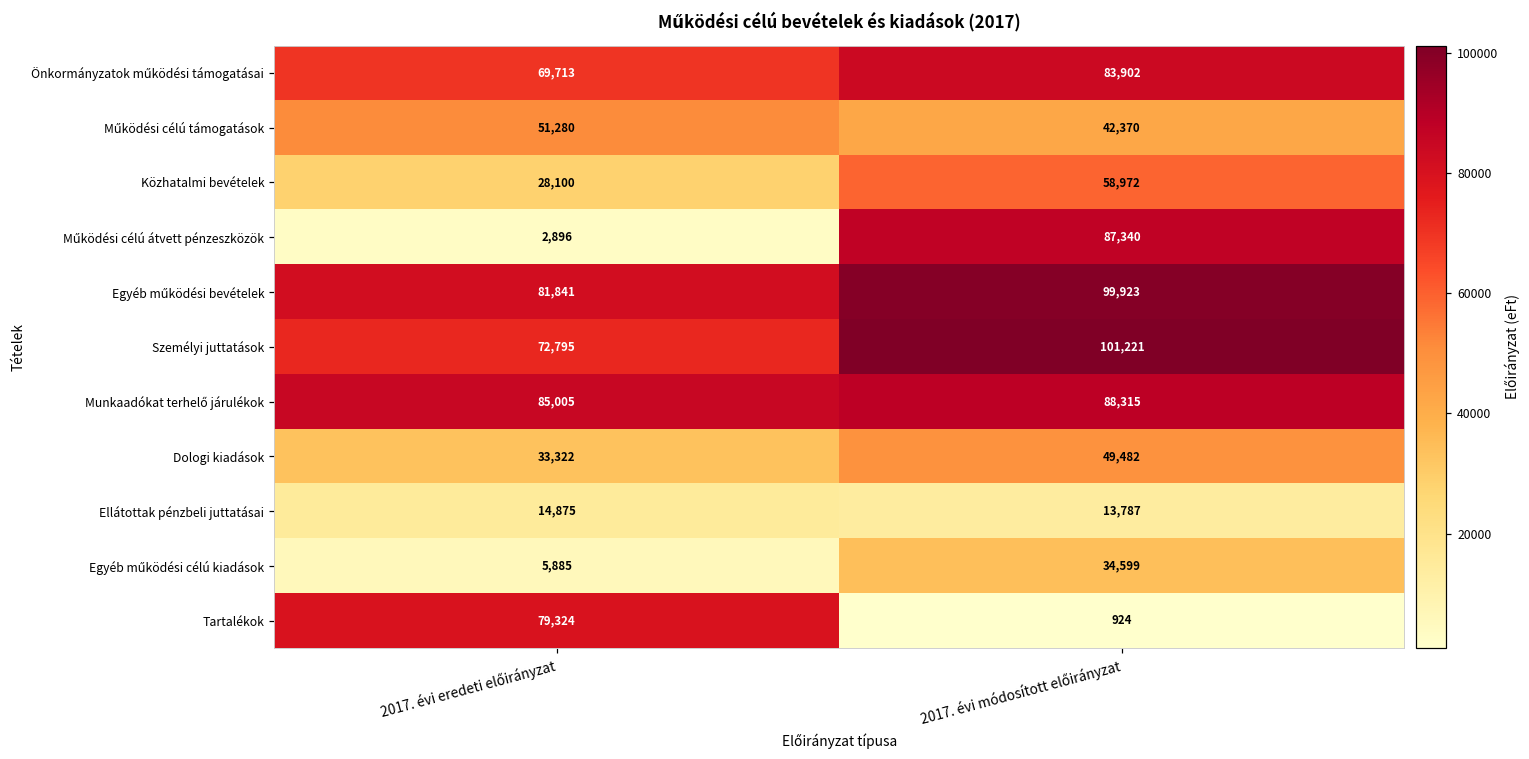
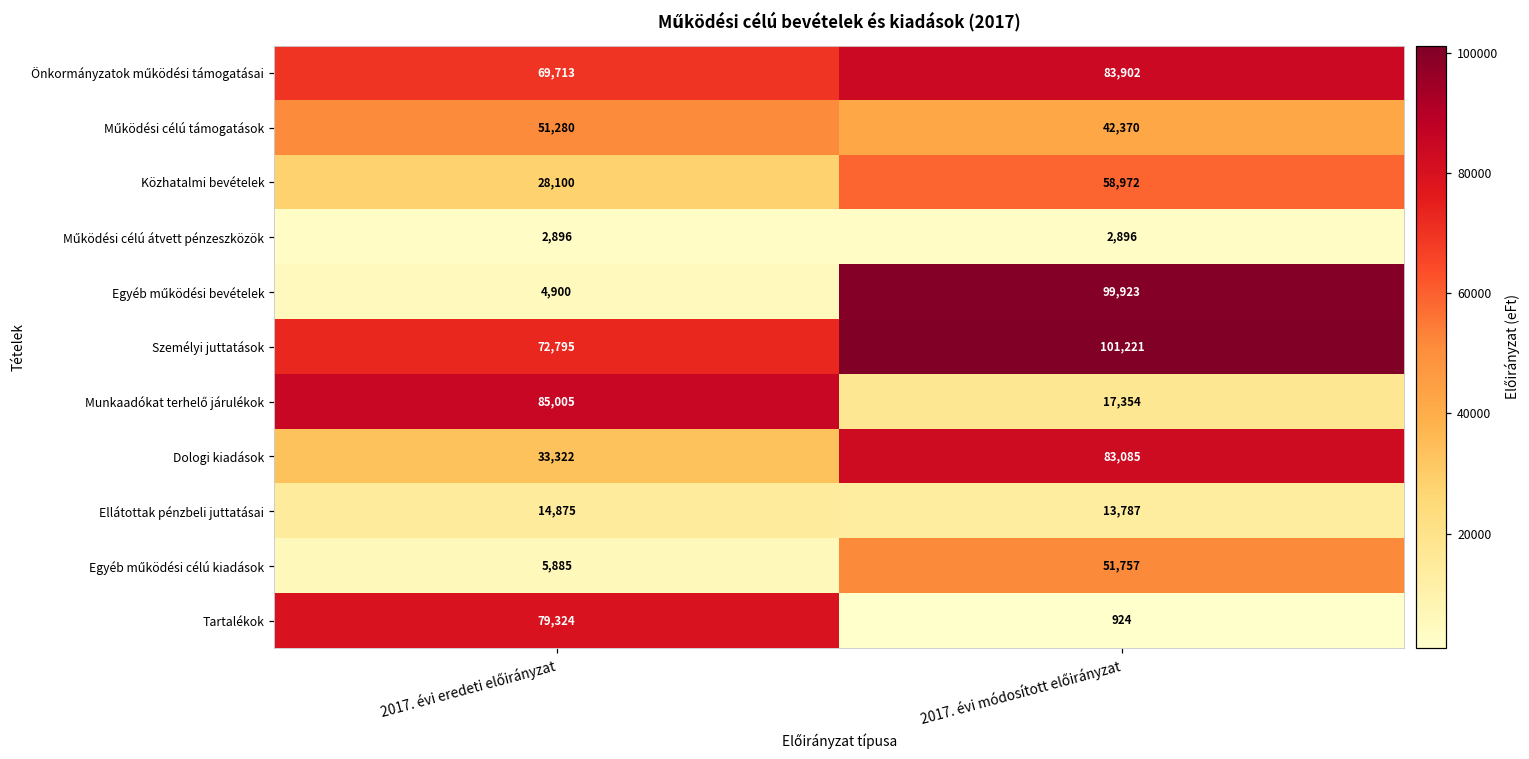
  {
    "Önkormányzatok működési támogatásai": {
      "2017. évi eredeti előirányzat": "69,713",
      "2017. évi módosított előirányzat": "83,902"
    },
    "Működési célú támogatások": {
      "2017. évi eredeti előirányzat": "51,280",
      "2017. évi módosított előirányzat": "42,370"
    },
    "Közhatalmi bevételek": {
      "2017. évi eredeti előirányzat": "28,100",
      "2017. évi módosított előirányzat": "58,972"
    },
    "Működési célú átvett pénzeszközök": {
      "2017. évi eredeti előirányzat": "2,896",
-     "2017. évi módosított előirányzat": "87,340"
+     "2017. évi módosított előirányzat": "2,896"
    },
    "Egyéb működési bevételek": {
-     "2017. évi eredeti előirányzat": "81,841",
+     "2017. évi eredeti előirányzat": "4,900",
      "2017. évi módosított előirányzat": "99,923"
    },
    "Személyi juttatások": {
      "2017. évi eredeti előirányzat": "72,795",
      "2017. évi módosított előirányzat": "101,221"
    },
    "Munkaadókat terhelő járulékok": {
      "2017. évi eredeti előirányzat": "85,005",
-     "2017. évi módosított előirányzat": "88,315"
+     "2017. évi módosított előirányzat": "17,354"
    },
    "Dologi kiadások": {
      "2017. évi eredeti előirányzat": "33,322",
-     "2017. évi módosított előirányzat": "49,482"
+     "2017. évi módosított előirányzat": "83,085"
    },
    "Ellátottak pénzbeli juttatásai": {
      "2017. évi eredeti előirányzat": "14,875",
      "2017. évi módosított előirányzat": "13,787"
    },
    "Egyéb működési célú kiadások": {
      "2017. évi eredeti előirányzat": "5,885",
-     "2017. évi módosított előirányzat": "34,599"
+     "2017. évi módosított előirányzat": "51,757"
    },
    "Tartalékok": {
      "2017. évi eredeti előirányzat": "79,324",
      "2017. évi módosított előirányzat": "924"
    }
  }
